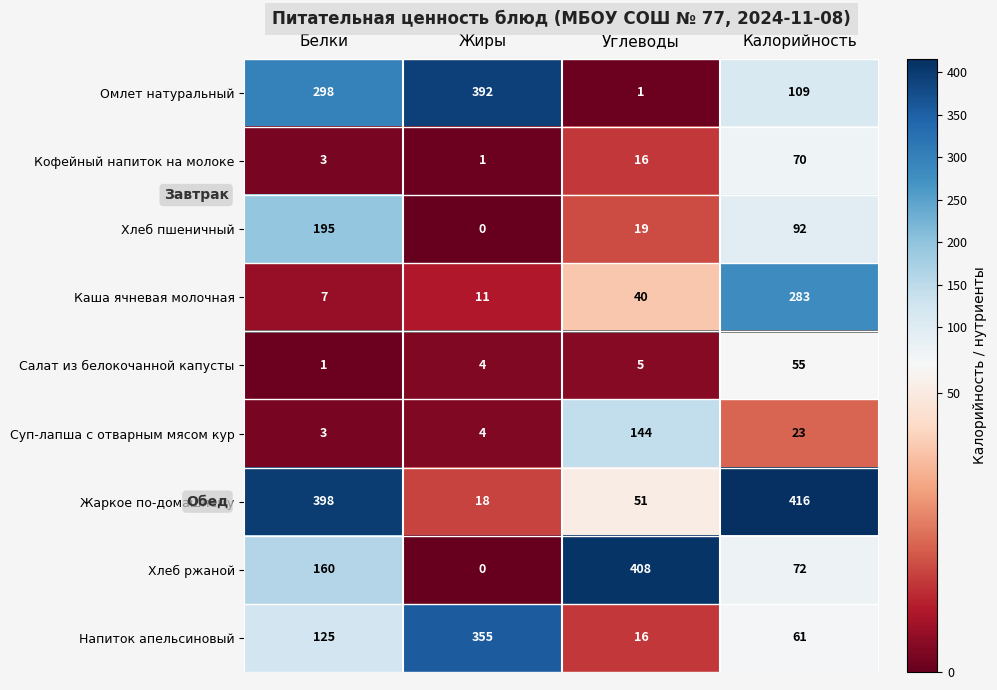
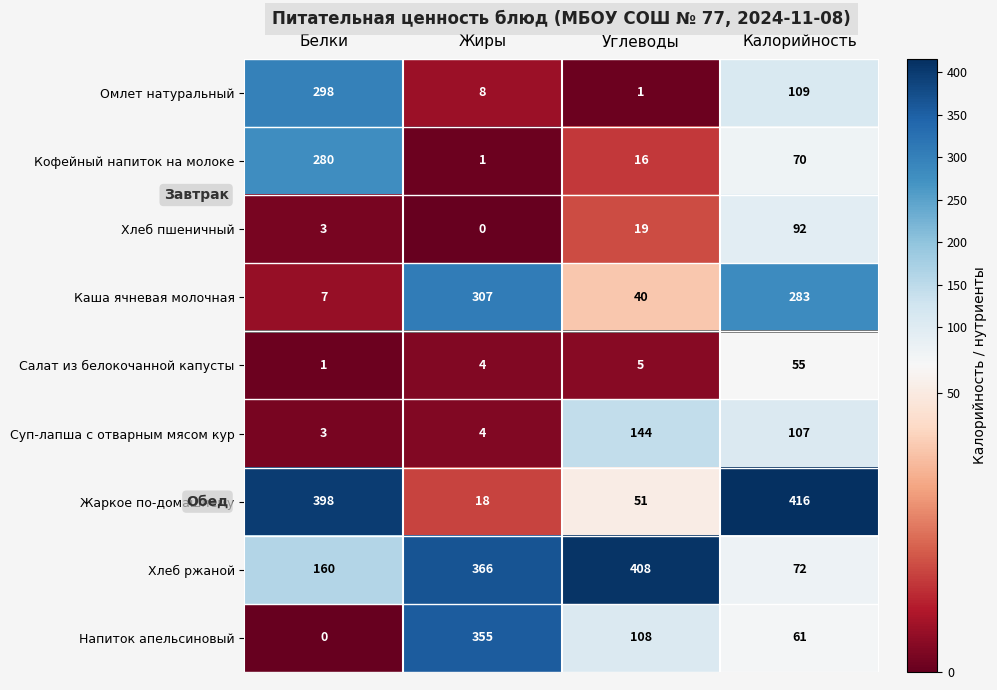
  {
    "Омлет натуральный": {
      "Белки": 298,
-     "Жиры": 392,
+     "Жиры": 8,
      "Углеводы": 1,
      "Калорийность": 109
    },
    "Кофейный напиток на молоке": {
-     "Белки": 3,
+     "Белки": 280,
      "Жиры": 1,
      "Углеводы": 16,
      "Калорийность": 70
    },
    "Хлеб пшеничный": {
-     "Белки": 195,
+     "Белки": 3,
      "Жиры": 0,
      "Углеводы": 19,
      "Калорийность": 92
    },
    "Каша ячневая молочная": {
      "Белки": 7,
-     "Жиры": 11,
+     "Жиры": 307,
      "Углеводы": 40,
      "Калорийность": 283
    },
    "Салат из белокочанной капусты": {
      "Белки": 1,
      "Жиры": 4,
      "Углеводы": 5,
      "Калорийность": 55
    },
    "Суп-лапша с отварным мясом кур": {
      "Белки": 3,
      "Жиры": 4,
      "Углеводы": 144,
-     "Калорийность": 23
+     "Калорийность": 107
    },
    "Жаркое по-домашнему": {
      "Белки": 398,
      "Жиры": 18,
      "Углеводы": 51,
      "Калорийность": 416
    },
    "Хлеб ржаной": {
      "Белки": 160,
-     "Жиры": 0,
+     "Жиры": 366,
      "Углеводы": 408,
      "Калорийность": 72
    },
    "Напиток апельсиновый": {
-     "Белки": 125,
+     "Белки": 0,
      "Жиры": 355,
-     "Углеводы": 16,
+     "Углеводы": 108,
      "Калорийность": 61
    }
  }
